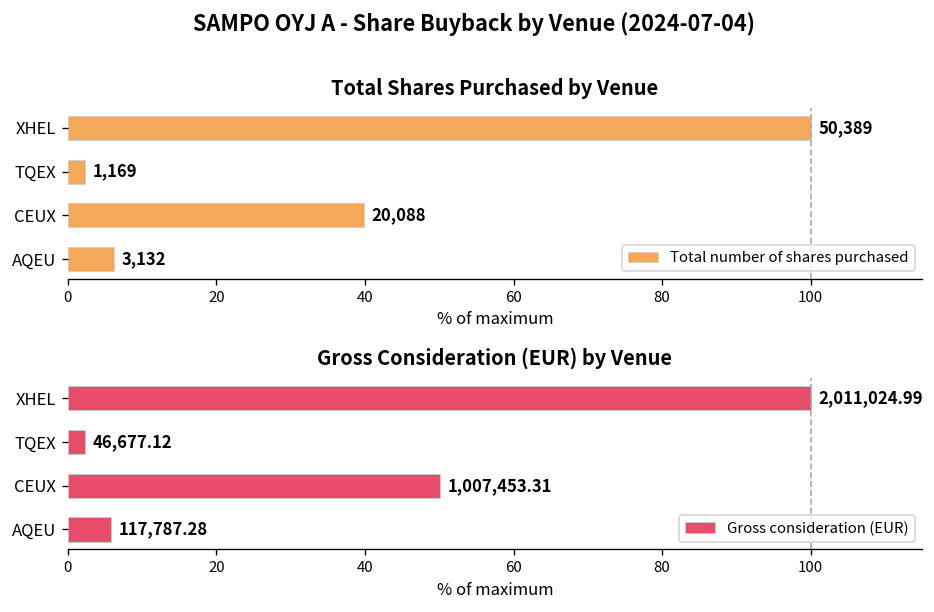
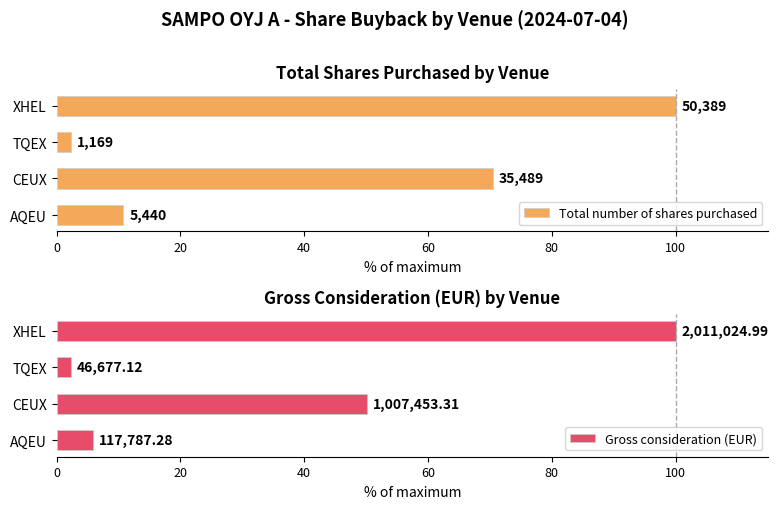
  {
    "Total Shares Purchased by Venue": {
-     "CEUX": "20,088",
-     "AQEU": "3,132"
+     "CEUX": "35,489",
+     "AQEU": "5,440"
    }
  }
